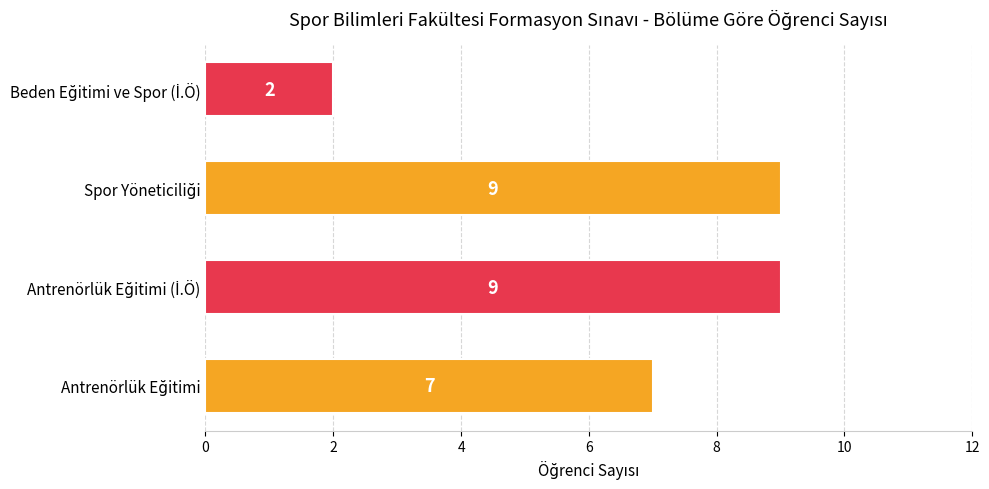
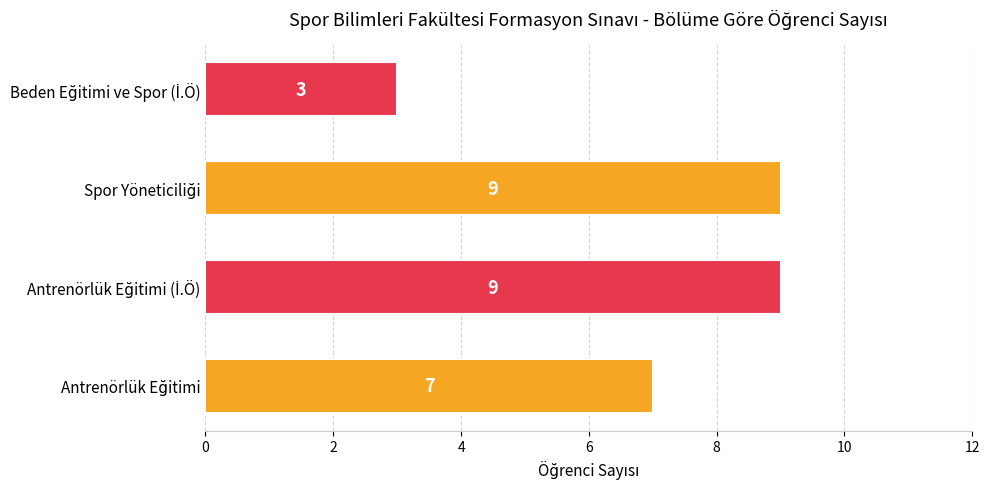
  {
-   "Beden Eğitimi ve Spor (İ.Ö)": 2,
+   "Beden Eğitimi ve Spor (İ.Ö)": 3,
    "Spor Yöneticiliği": 9,
    "Antrenörlük Eğitimi (İ.Ö)": 9,
    "Antrenörlük Eğitimi": 7
  }
